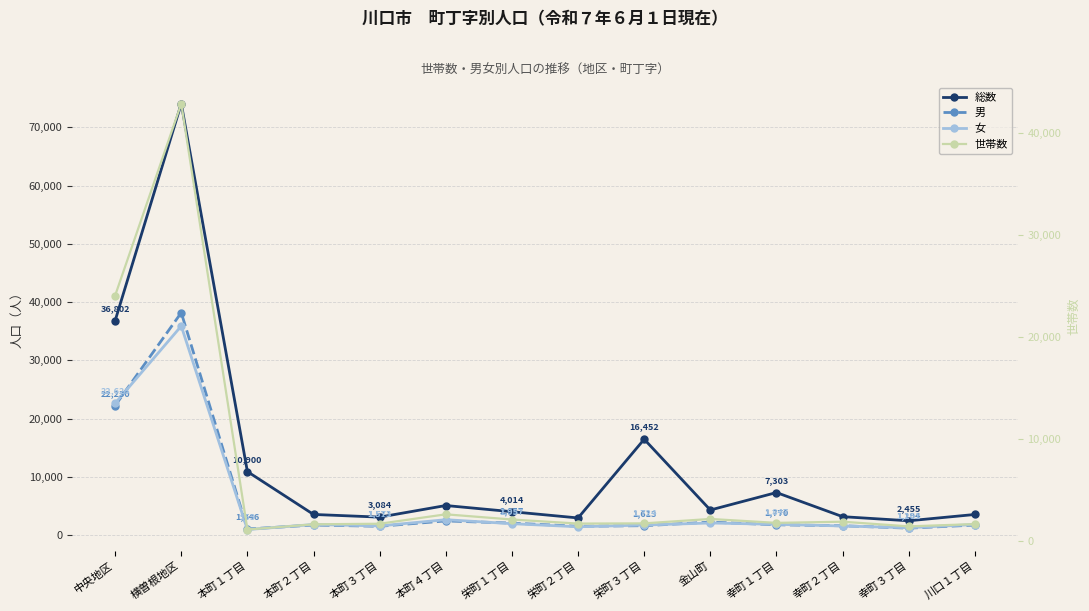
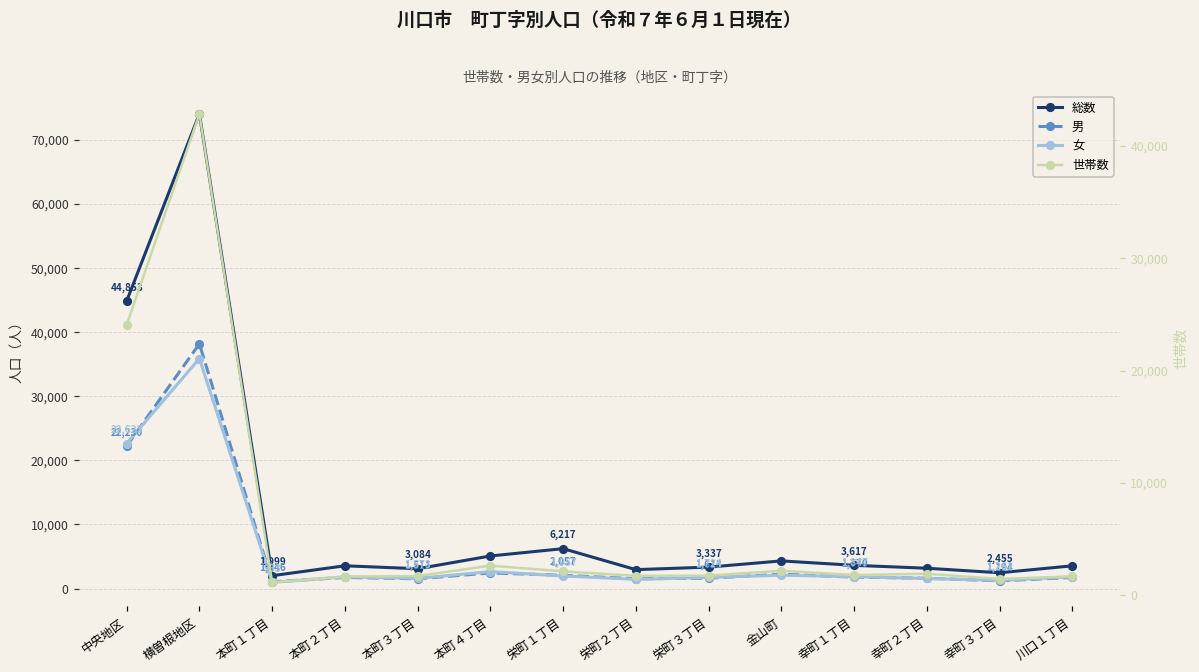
  {
    "総数": {
-     "中央地区": "36,802",
-     "本町１丁目": "10,900",
+     "中央地区": "44,853",
+     "本町１丁目": "1,999",
      "本町３丁目": "3,084",
-     "栄町１丁目": "4,014",
-     "栄町３丁目": "16,452",
-     "幸町１丁目": "7,303"
+     "栄町１丁目": "6,217",
+     "栄町３丁目": "3,337",
+     "幸町１丁目": "3,617"
    }
  }
